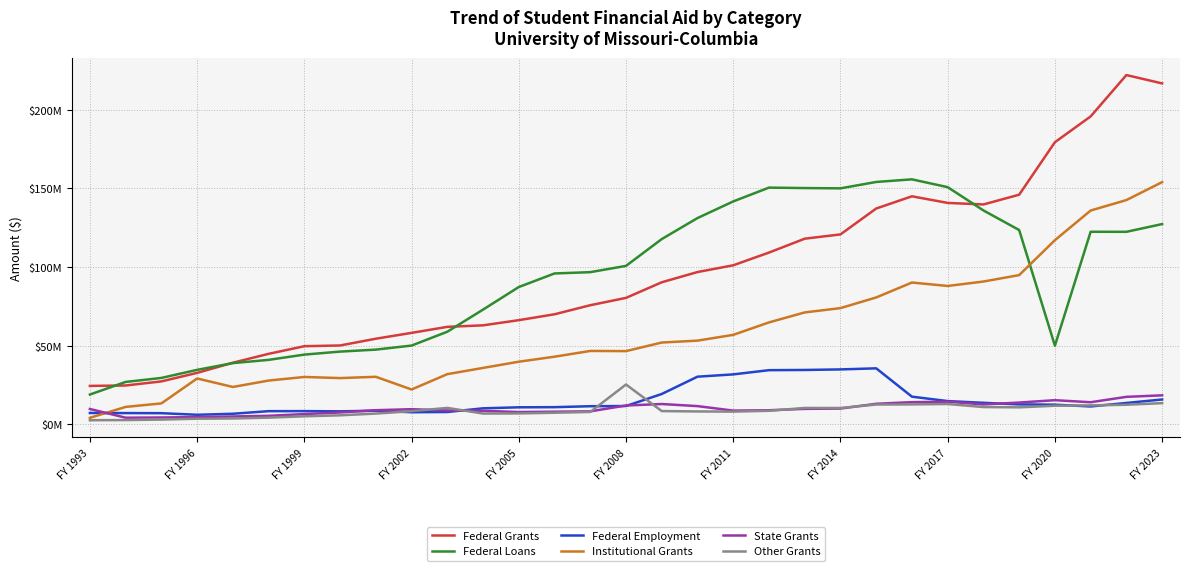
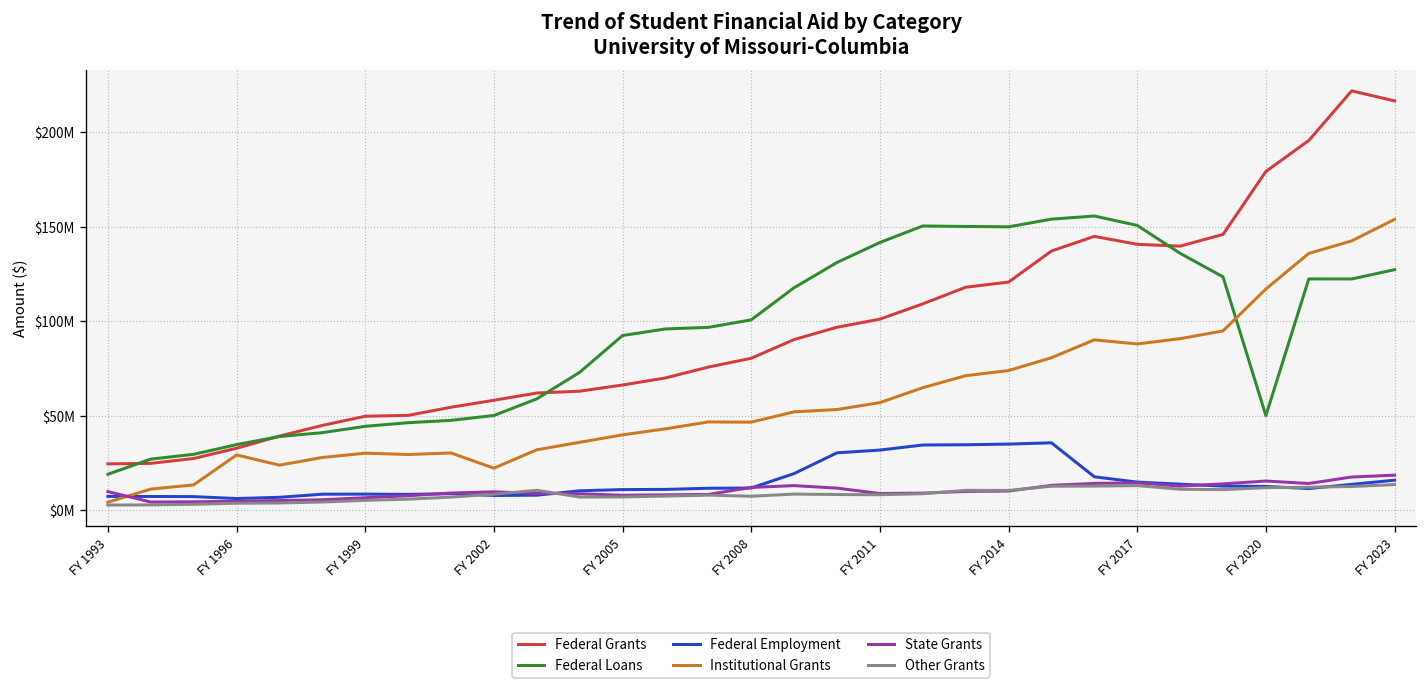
  {
    "Federal Grants": {
      "FY 1993": "$25000000",
      "FY 1996": "$33000000",
      "FY 1999": "$50000000",
      "FY 2002": "$58000000",
      "FY 2005": "$66000000",
      "FY 2008": "$80000000",
      "FY 2011": "$101000000",
      "FY 2014": "$121000000",
      "FY 2017": "$141000000",
      "FY 2020": "$179000000",
      "FY 2023": "$217000000"
    },
    "Federal Loans": {
      "FY 1993": "$19000000",
      "FY 1996": "$35000000",
      "FY 1999": "$44000000",
      "FY 2002": "$50000000",
-     "FY 2005": "$87000000",
+     "FY 2005": "$92000000",
      "FY 2008": "$101000000",
      "FY 2011": "$142000000",
      "FY 2014": "$150000000",
      "FY 2017": "$151000000",
      "FY 2020": "$50000000",
      "FY 2023": "$127000000"
    },
    "Federal Employment": {
      "FY 1993": "$7000000",
      "FY 1999": "$8000000",
      "FY 2005": "$11000000",
      "FY 2011": "$32000000",
      "FY 2014": "$35000000",
      "FY 2023": "$16000000"
    },
    "Institutional Grants": {
      "FY 1996": "$29000000",
      "FY 1999": "$30000000",
      "FY 2002": "$22000000",
      "FY 2005": "$40000000",
      "FY 2008": "$47000000",
      "FY 2011": "$57000000",
      "FY 2014": "$74000000",
      "FY 2017": "$88000000",
      "FY 2020": "$117000000",
      "FY 2023": "$154000000"
    },
    "State Grants": {
      "FY 1993": "$10000000",
      "FY 2020": "$15000000",
      "FY 2023": "$19000000"
    },
    "Other Grants": {
-     "FY 2008": "$25000000",
+     "FY 2008": "$7000000",
      "FY 2023": "$14000000"
    }
  }
